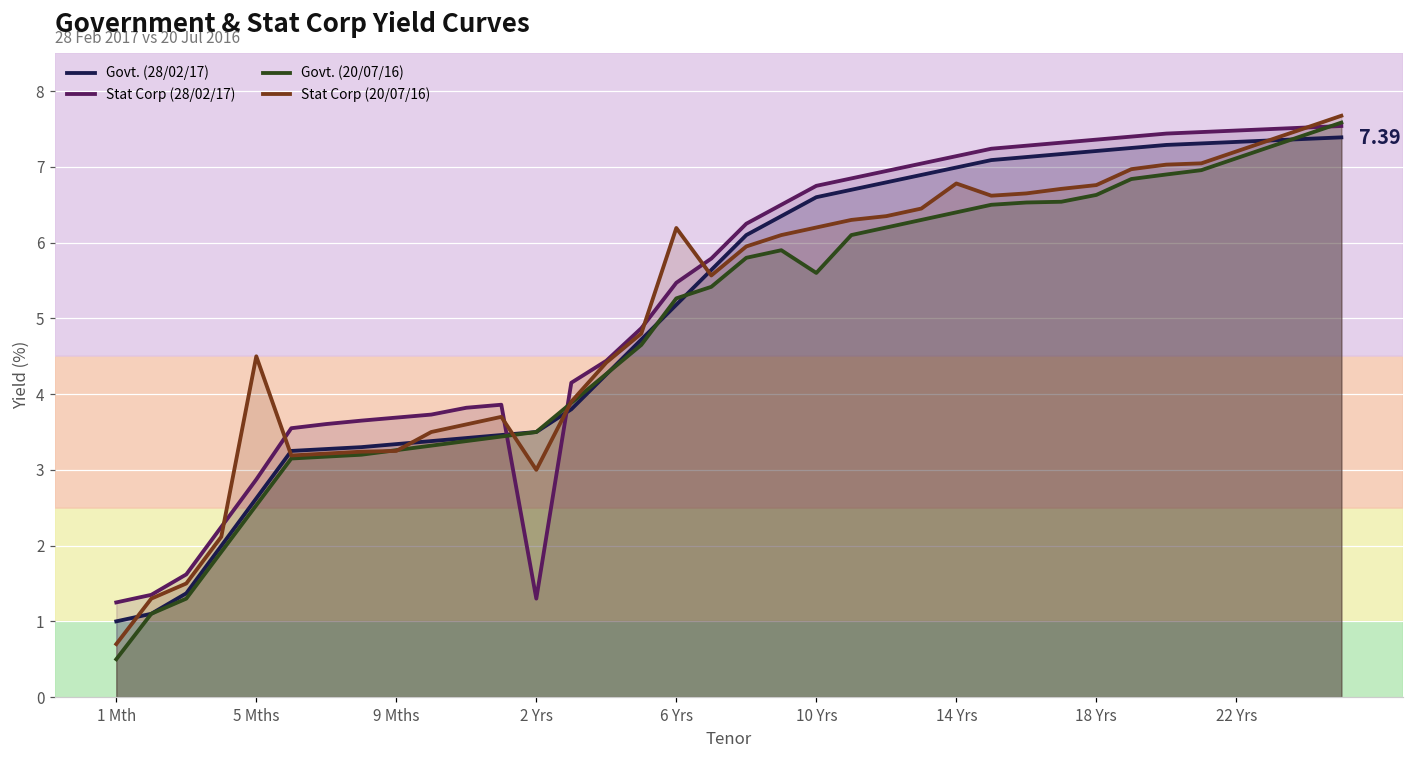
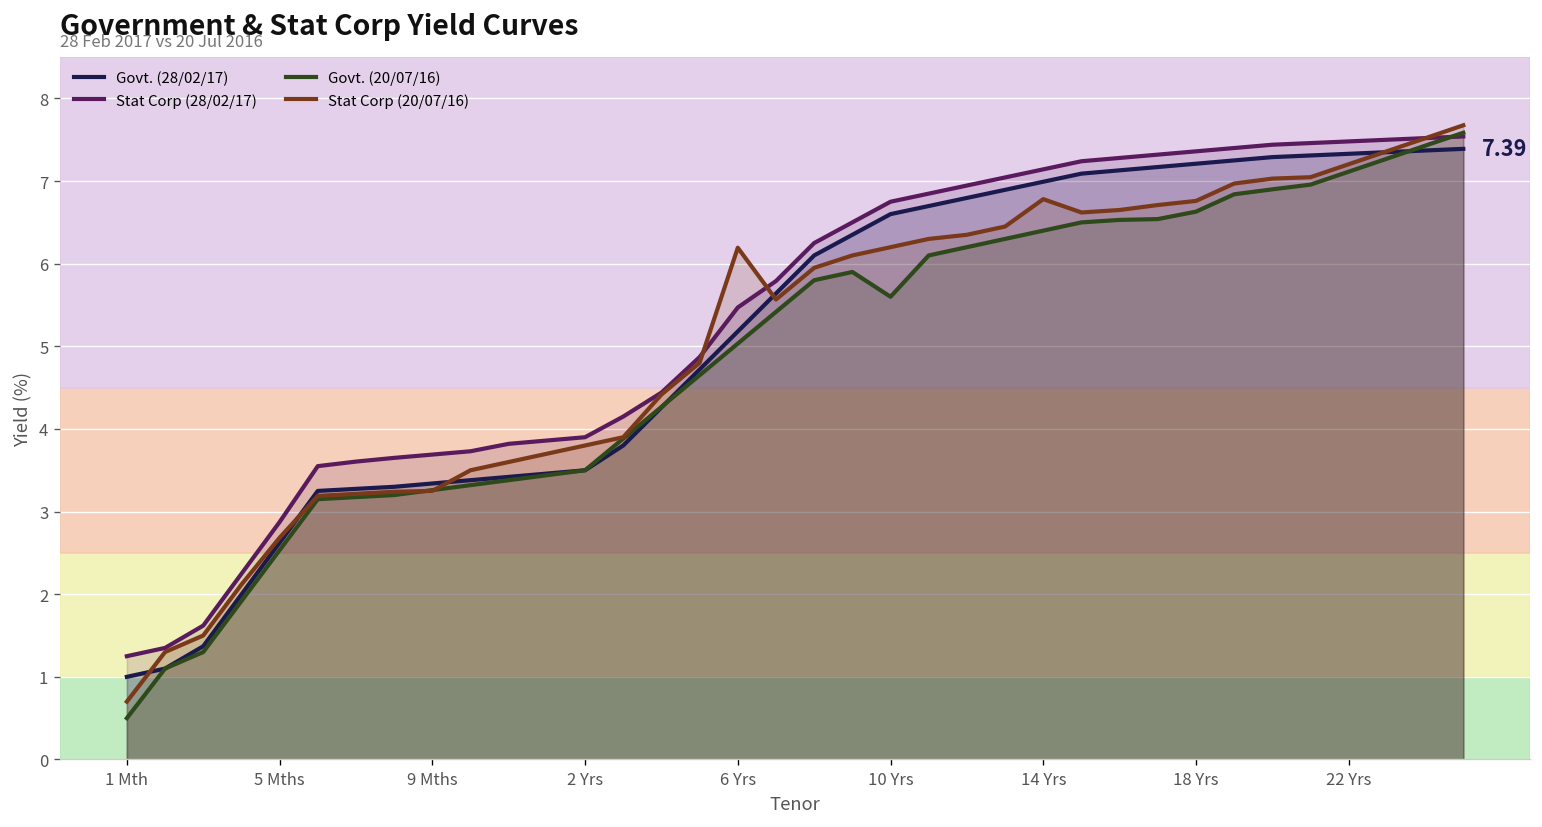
  {
    "Govt. (28/02/17)": {
      "1 Mth": 1.0,
      "5 Mths": 2.6,
      "9 Mths": 3.3,
      "6 Yrs": 5.2,
      "10 Yrs": 6.6,
      "14 Yrs": 7.0,
      "18 Yrs": 7.2,
      "22 Yrs": 7.3
    },
    "Stat Corp (28/02/17)": {
      "1 Mth": 1.3,
      "5 Mths": 2.9,
      "9 Mths": 3.7,
-     "2 Yrs": 1.3,
+     "2 Yrs": 3.9,
      "6 Yrs": 5.5,
      "10 Yrs": 6.8,
      "14 Yrs": 7.1,
      "18 Yrs": 7.4,
      "22 Yrs": 7.5
    },
    "Govt. (20/07/16)": {
      "1 Mth": 0.5,
      "5 Mths": 2.5,
-     "6 Yrs": 5.3,
+     "6 Yrs": 5.0,
      "10 Yrs": 5.6,
      "14 Yrs": 6.4,
      "18 Yrs": 6.6,
      "22 Yrs": 7.1
    },
    "Stat Corp (20/07/16)": {
      "1 Mth": 0.7,
-     "5 Mths": 4.5,
-     "2 Yrs": 3.0,
+     "5 Mths": 2.7,
+     "2 Yrs": 3.8,
      "6 Yrs": 6.2,
      "10 Yrs": 6.2,
      "14 Yrs": 6.8,
      "18 Yrs": 6.8,
      "22 Yrs": 7.2
    }
  }
